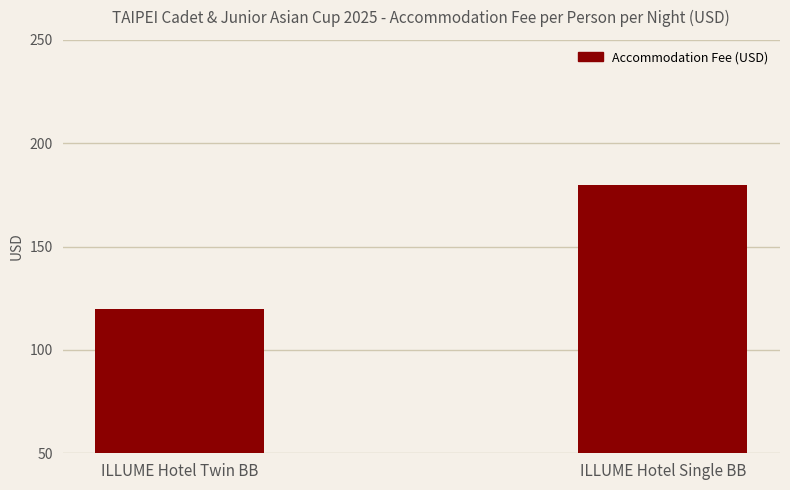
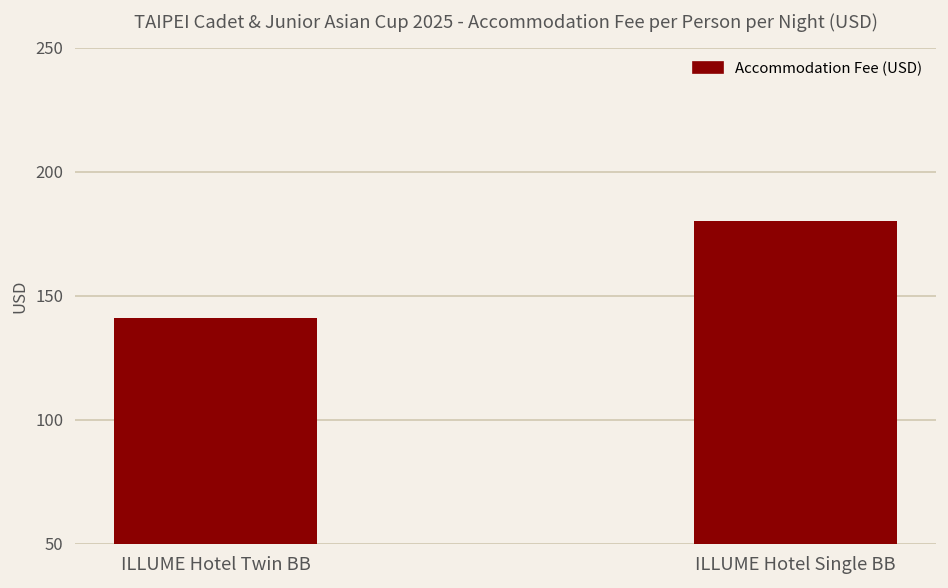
  {
-   "ILLUME Hotel Twin BB": 120,
+   "ILLUME Hotel Twin BB": 141,
    "ILLUME Hotel Single BB": 180
  }
